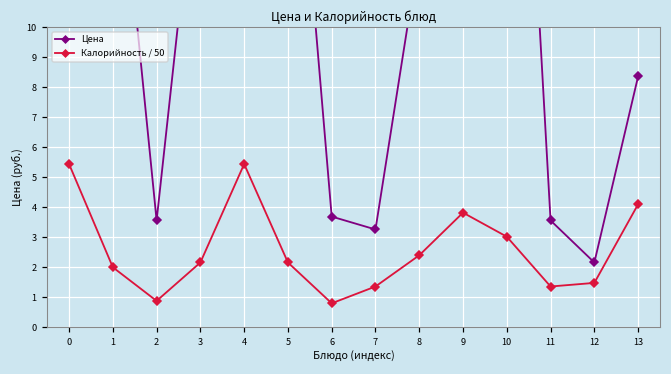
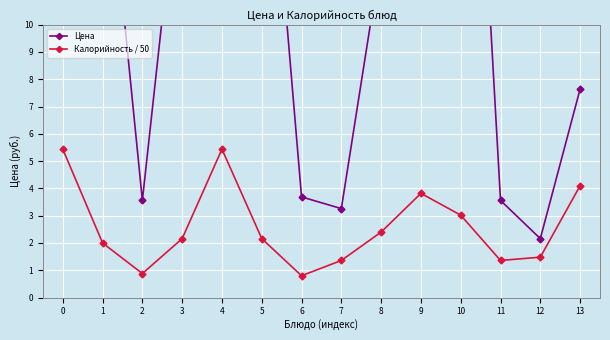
  {
    "Цена": {
      "2": 3.6,
      "6": 3.7,
      "7": 3.3,
      "11": 3.6,
      "12": 2.2,
-     "13": 8.4
+     "13": 7.6
    },
    "Калорийность / 50": {
      "0": 5.4,
      "1": 2.0,
      "2": 0.9,
      "3": 2.2,
      "4": 5.4,
      "5": 2.2,
      "6": 0.8,
      "7": 1.4,
      "8": 2.4,
      "9": 3.8,
      "10": 3.0,
      "11": 1.4,
      "12": 1.5,
      "13": 4.1
    }
  }
